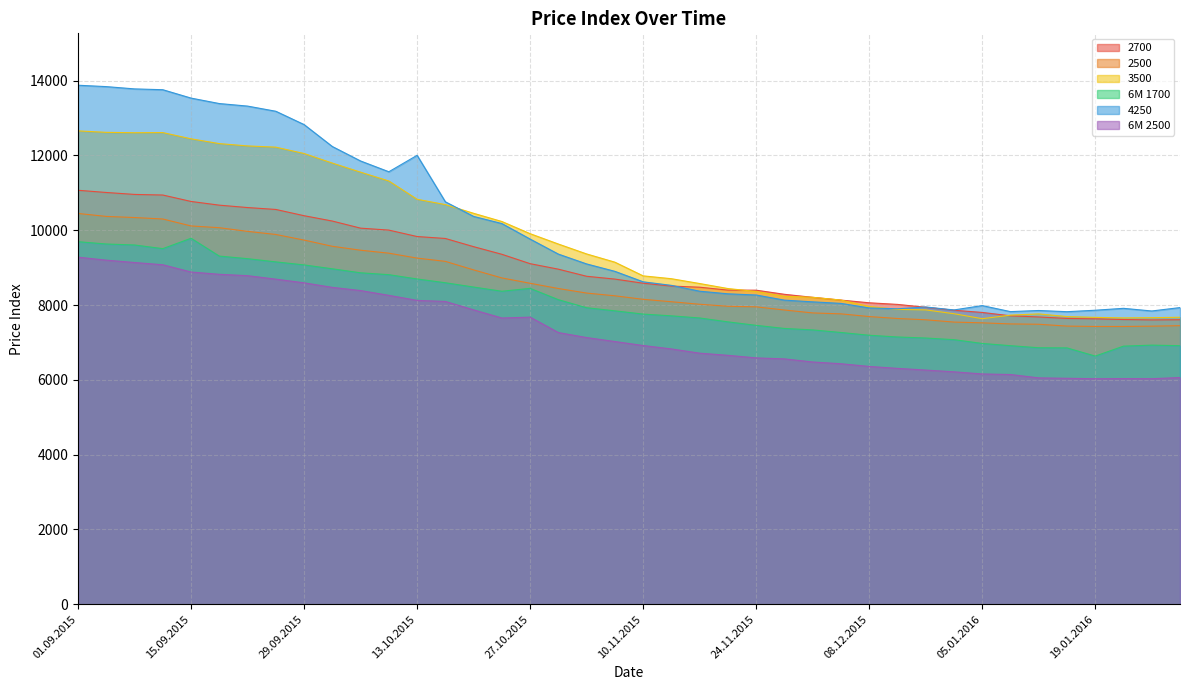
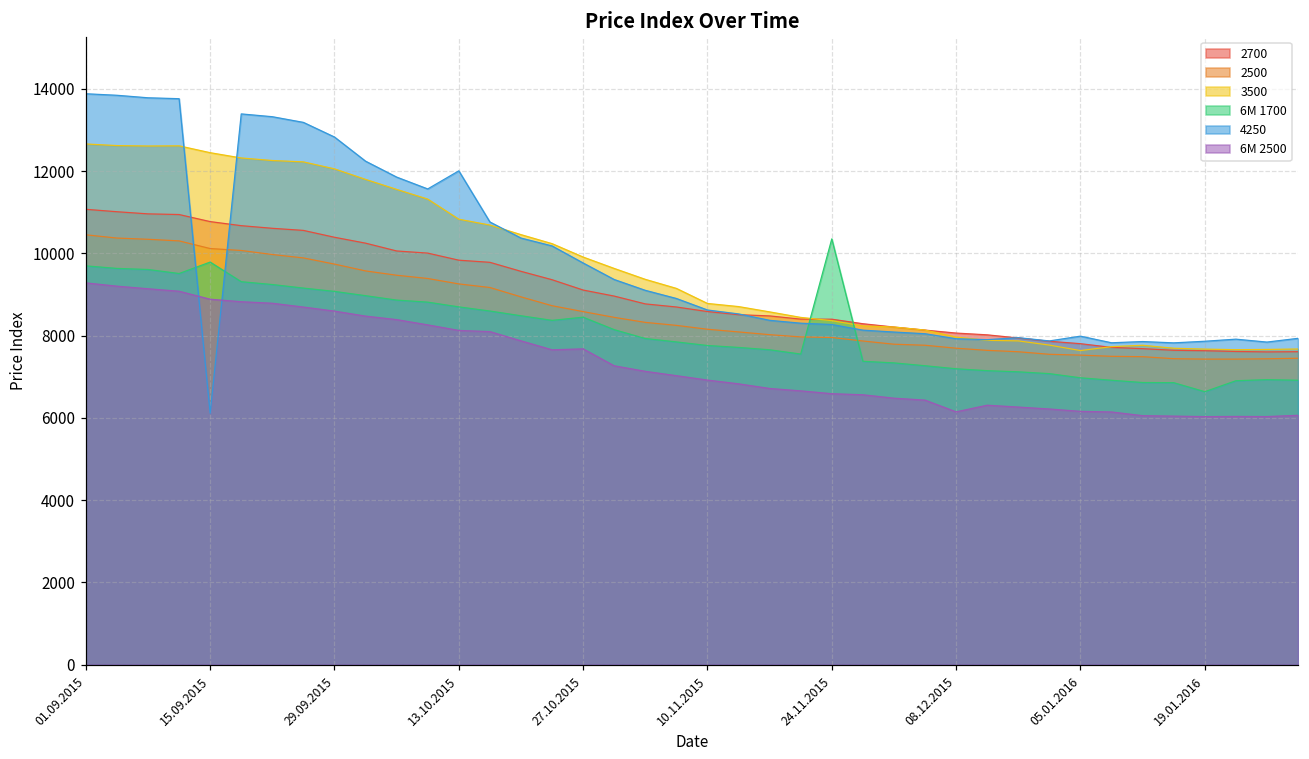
  {
    "3500": {
      "01.09.2015": 12700,
      "15.09.2015": 12400,
      "29.09.2015": 12100,
      "13.10.2015": 10800,
      "27.10.2015": 9900,
      "10.11.2015": 8800,
      "05.01.2016": 7600
    },
    "6M 1700": {
      "01.09.2015": 9700,
      "15.09.2015": 9800,
      "29.09.2015": 9100,
      "13.10.2015": 8700,
      "27.10.2015": 8400,
      "10.11.2015": 7800,
-     "24.11.2015": 7500,
+     "24.11.2015": 10400,
      "08.12.2015": 7200,
      "05.01.2016": 7000,
      "19.01.2016": 6600
    },
    "4250": {
      "01.09.2015": 13900,
-     "15.09.2015": 13500,
+     "15.09.2015": 6100,
      "29.09.2015": 12800,
      "13.10.2015": 12000,
      "27.10.2015": 9800,
      "24.11.2015": 8300,
      "05.01.2016": 8000,
      "19.01.2016": 7900
    },
    "6M 2500": {
      "01.09.2015": 9300,
      "15.09.2015": 8900,
      "29.09.2015": 8600,
      "13.10.2015": 8100,
      "27.10.2015": 7700,
      "10.11.2015": 6900,
      "24.11.2015": 6600,
-     "08.12.2015": 6400,
+     "08.12.2015": 6100,
      "05.01.2016": 6200,
      "19.01.2016": 6000
    }
  }
